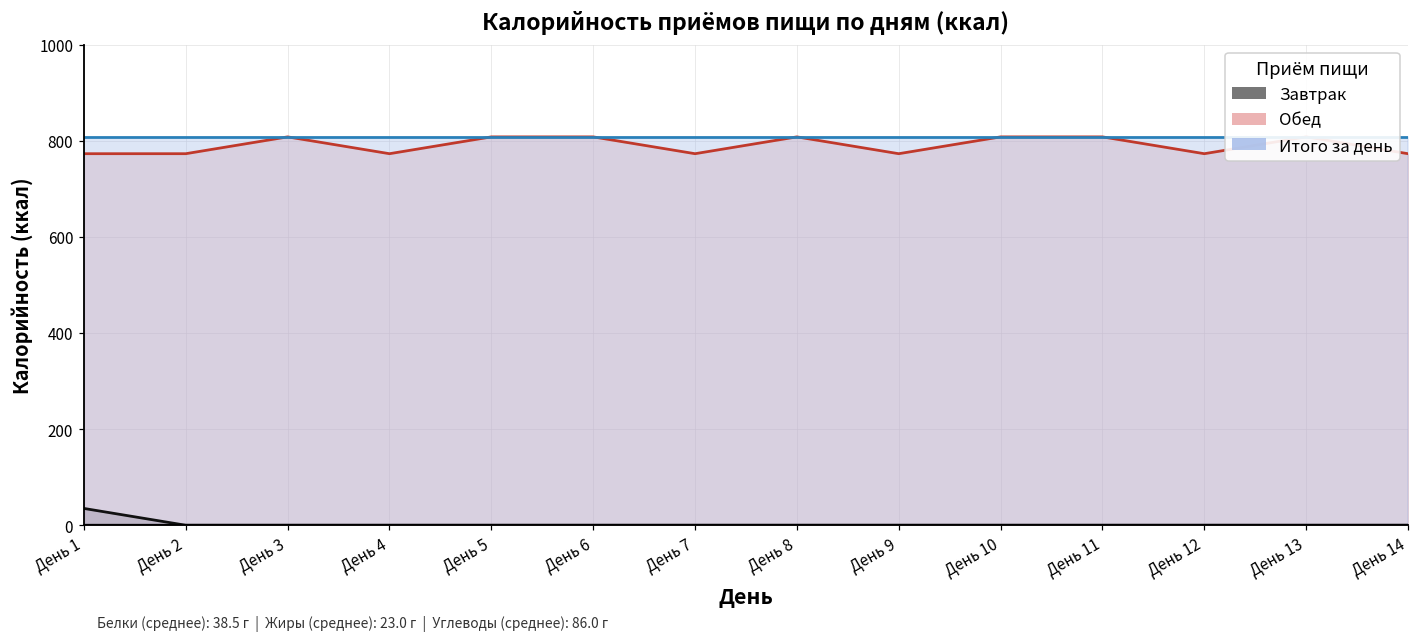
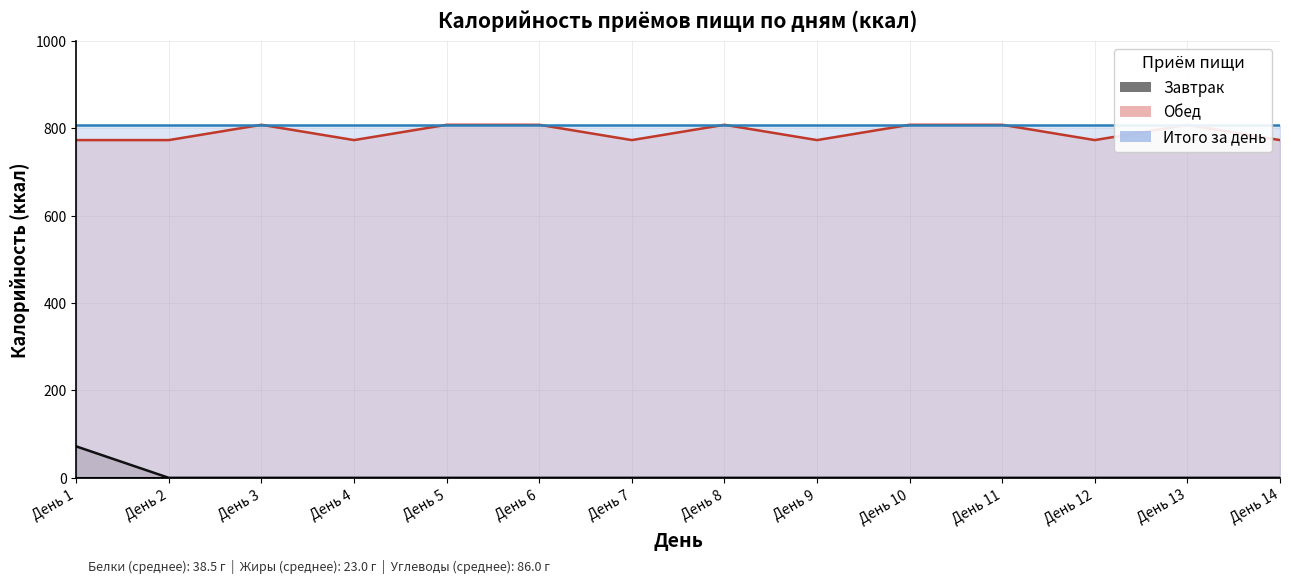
  {
    "Завтрак": {
-     "День 1": 40,
+     "День 1": 70,
      "День 2": 0,
      "День 3": 0,
      "День 4": 0,
      "День 5": 0,
      "День 6": 0,
      "День 7": 0,
      "День 8": 0,
      "День 9": 0,
      "День 10": 0,
      "День 11": 0,
      "День 12": 0,
      "День 13": 0,
      "День 14": 0
    }
  }
